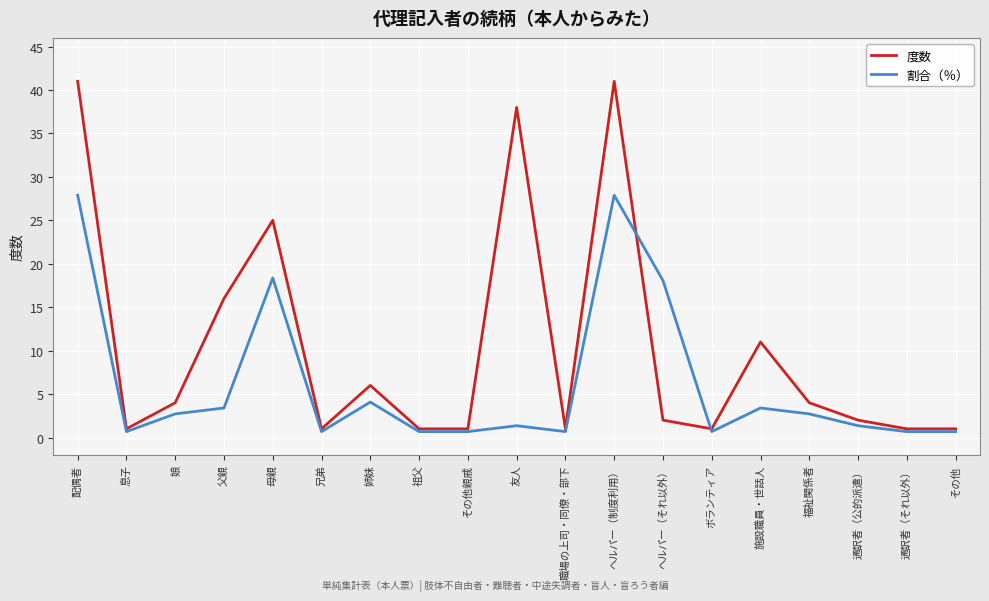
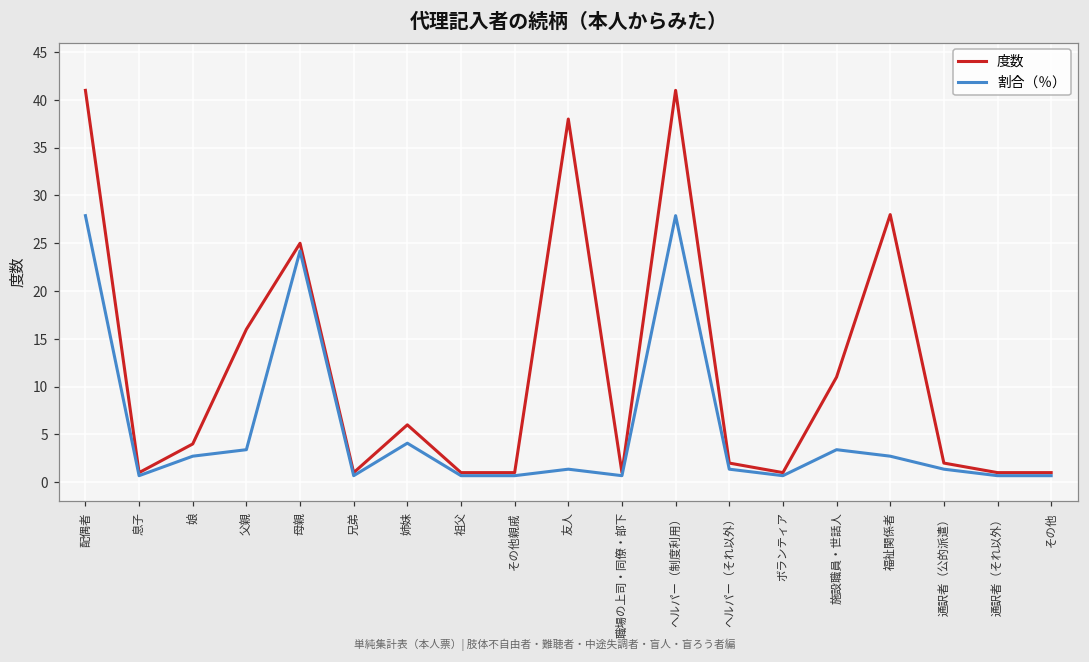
  {
    "度数": {
      "配偶者": 41,
      "息子": 1,
      "娘": 4,
      "父親": 16,
      "母親": 25,
      "兄弟": 1,
      "姉妹": 6,
      "祖父": 1,
      "その他親戚": 1,
      "友人": 38,
      "職場の上司・同僚・部下": 1,
      "ヘルパー（制度利用）": 41,
      "ヘルパー（それ以外）": 2,
      "ボランティア": 1,
      "施設職員・世話人": 11,
-     "福祉関係者": 4,
+     "福祉関係者": 28,
      "通訳者（公的派遣）": 2,
      "通訳者（それ以外）": 1,
      "その他": 1
    },
    "割合（％）": {
      "配偶者": 28,
      "息子": 1,
      "娘": 3,
      "父親": 3,
-     "母親": 18,
+     "母親": 24,
      "兄弟": 1,
      "姉妹": 4,
      "祖父": 1,
      "その他親戚": 1,
      "友人": 1,
      "職場の上司・同僚・部下": 1,
      "ヘルパー（制度利用）": 28,
-     "ヘルパー（それ以外）": 18,
+     "ヘルパー（それ以外）": 1,
      "ボランティア": 1,
      "施設職員・世話人": 3,
      "福祉関係者": 3,
      "通訳者（公的派遣）": 1,
      "通訳者（それ以外）": 1,
      "その他": 1
    }
  }
